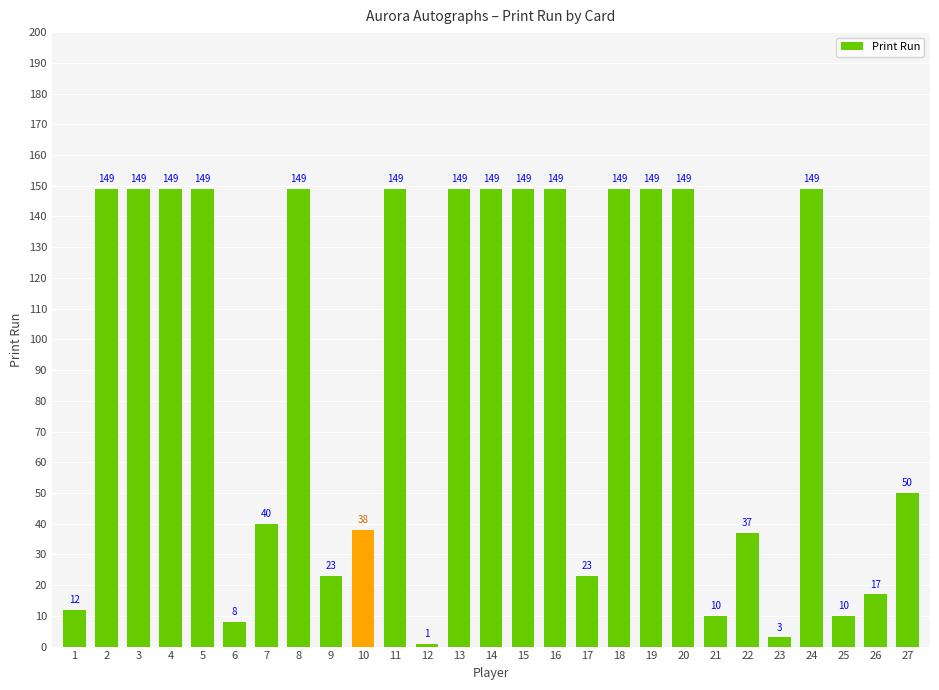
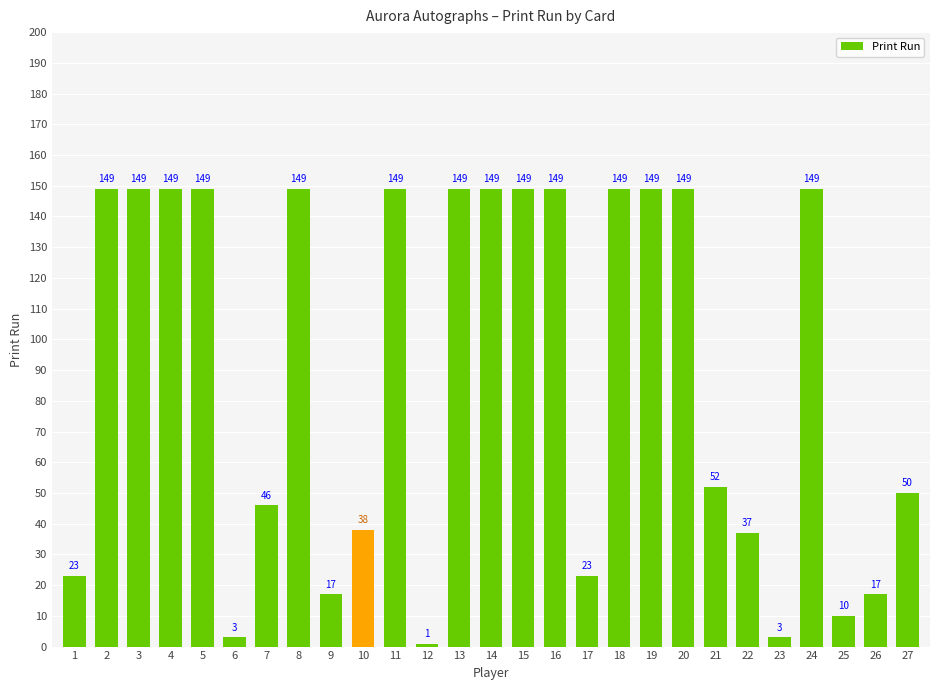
  {
-   "1": 12,
+   "1": 23,
    "2": 149,
    "3": 149,
    "4": 149,
    "5": 149,
-   "6": 8,
-   "7": 40,
+   "6": 3,
+   "7": 46,
    "8": 149,
-   "9": 23,
+   "9": 17,
    "10": 38,
    "11": 149,
    "12": 1,
    "13": 149,
    "14": 149,
    "15": 149,
    "16": 149,
    "17": 23,
    "18": 149,
    "19": 149,
    "20": 149,
-   "21": 10,
+   "21": 52,
    "22": 37,
    "23": 3,
    "24": 149,
    "25": 10,
    "26": 17,
    "27": 50
  }
